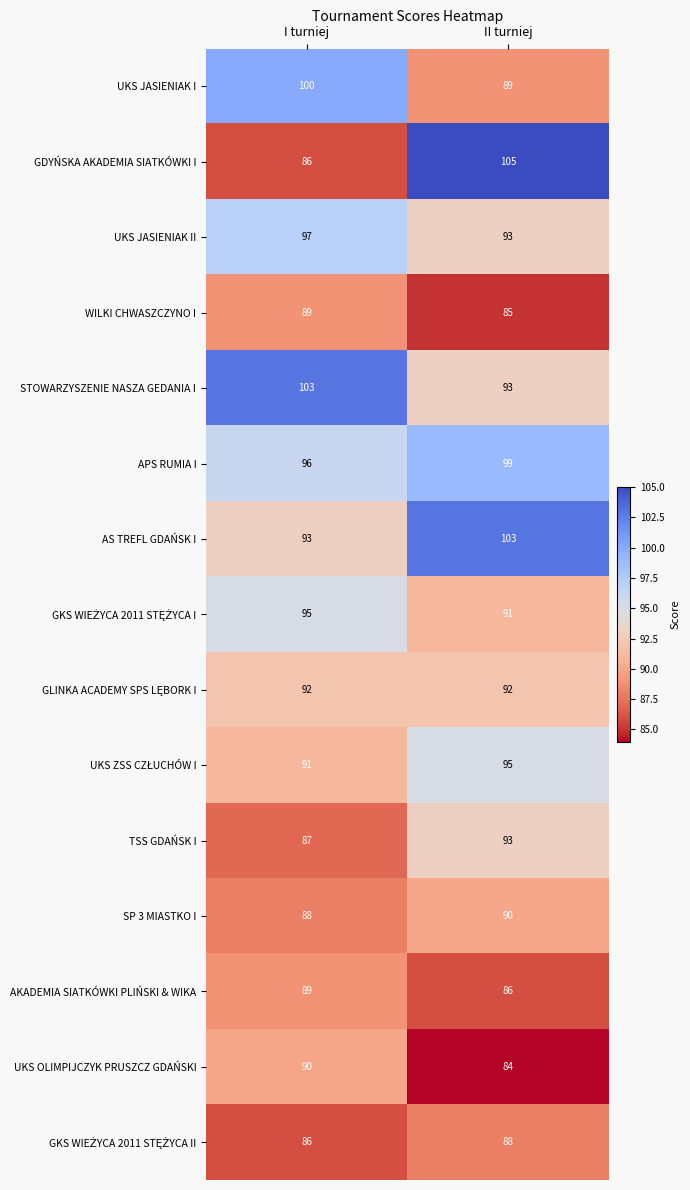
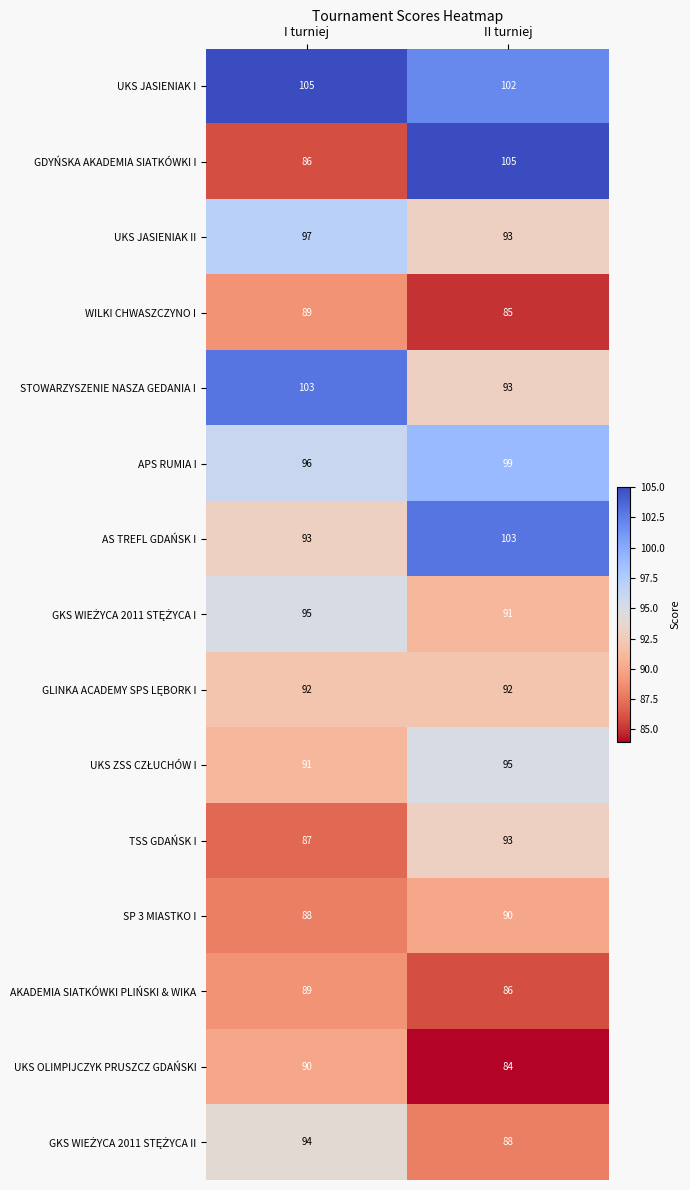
  {
    "UKS JASIENIAK I": {
-     "I turniej": 100,
-     "II turniej": 89
+     "I turniej": 105,
+     "II turniej": 102
    },
    "GDYŃSKA AKADEMIA SIATKÓWKI I": {
      "I turniej": 86,
      "II turniej": 105
    },
    "UKS JASIENIAK II": {
      "I turniej": 97,
      "II turniej": 93
    },
    "WILKI CHWASZCZYNO I": {
      "I turniej": 89,
      "II turniej": 85
    },
    "STOWARZYSZENIE NASZA GEDANIA I": {
      "I turniej": 103,
      "II turniej": 93
    },
    "APS RUMIA I": {
      "I turniej": 96,
      "II turniej": 99
    },
    "AS TREFL GDAŃSK I": {
      "I turniej": 93,
      "II turniej": 103
    },
    "GKS WIEŻYCA 2011 STĘŻYCA I": {
      "I turniej": 95,
      "II turniej": 91
    },
    "GLINKA ACADEMY SPS LĘBORK I": {
      "I turniej": 92,
      "II turniej": 92
    },
    "UKS ZSS CZŁUCHÓW I": {
      "I turniej": 91,
      "II turniej": 95
    },
    "TSS GDAŃSK I": {
      "I turniej": 87,
      "II turniej": 93
    },
    "SP 3 MIASTKO I": {
      "I turniej": 88,
      "II turniej": 90
    },
    "AKADEMIA SIATKÓWKI PLIŃSKI & WIKA": {
      "I turniej": 89,
      "II turniej": 86
    },
    "UKS OLIMPIJCZYK PRUSZCZ GDAŃSKI": {
      "I turniej": 90,
      "II turniej": 84
    },
    "GKS WIEŻYCA 2011 STĘŻYCA II": {
-     "I turniej": 86,
+     "I turniej": 94,
      "II turniej": 88
    }
  }
